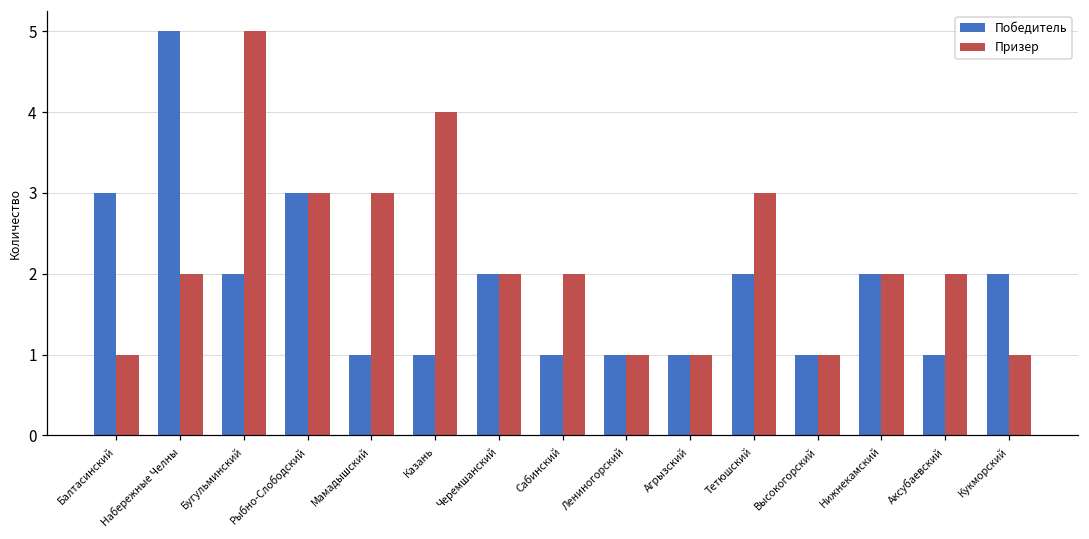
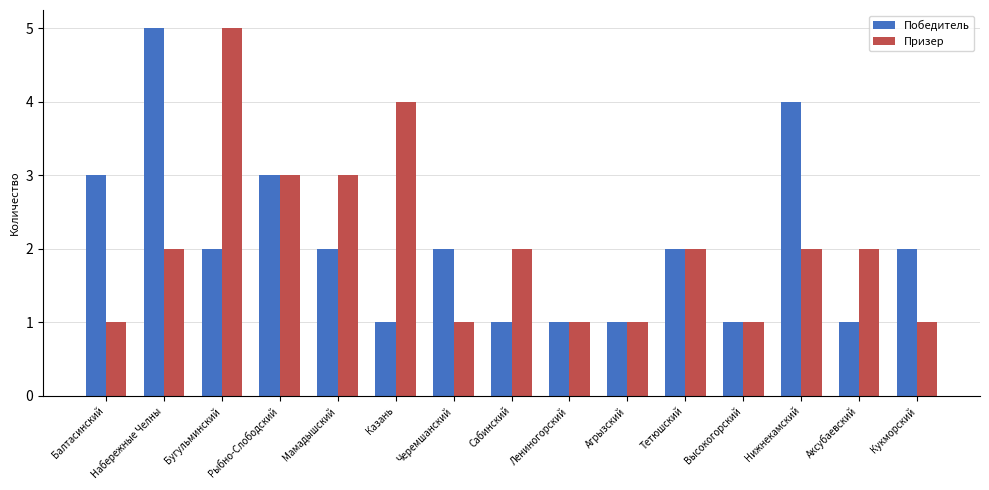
  {
    "Победитель": {
      "Балтасинский": 3,
      "Набережные Челны": 5,
      "Бугульминский": 2,
      "Рыбно-Слободский": 3,
-     "Мамадышский": 1,
+     "Мамадышский": 2,
      "Казань": 1,
      "Черемшанский": 2,
      "Сабинский": 1,
      "Лениногорский": 1,
      "Агрызский": 1,
      "Тетюшский": 2,
      "Высокогорский": 1,
-     "Нижнекамский": 2,
+     "Нижнекамский": 4,
      "Аксубаевский": 1,
      "Кукморский": 2
    },
    "Призер": {
      "Балтасинский": 1,
      "Набережные Челны": 2,
      "Бугульминский": 5,
      "Рыбно-Слободский": 3,
      "Мамадышский": 3,
      "Казань": 4,
-     "Черемшанский": 2,
+     "Черемшанский": 1,
      "Сабинский": 2,
      "Лениногорский": 1,
      "Агрызский": 1,
-     "Тетюшский": 3,
+     "Тетюшский": 2,
      "Высокогорский": 1,
      "Нижнекамский": 2,
      "Аксубаевский": 2,
      "Кукморский": 1
    }
  }
